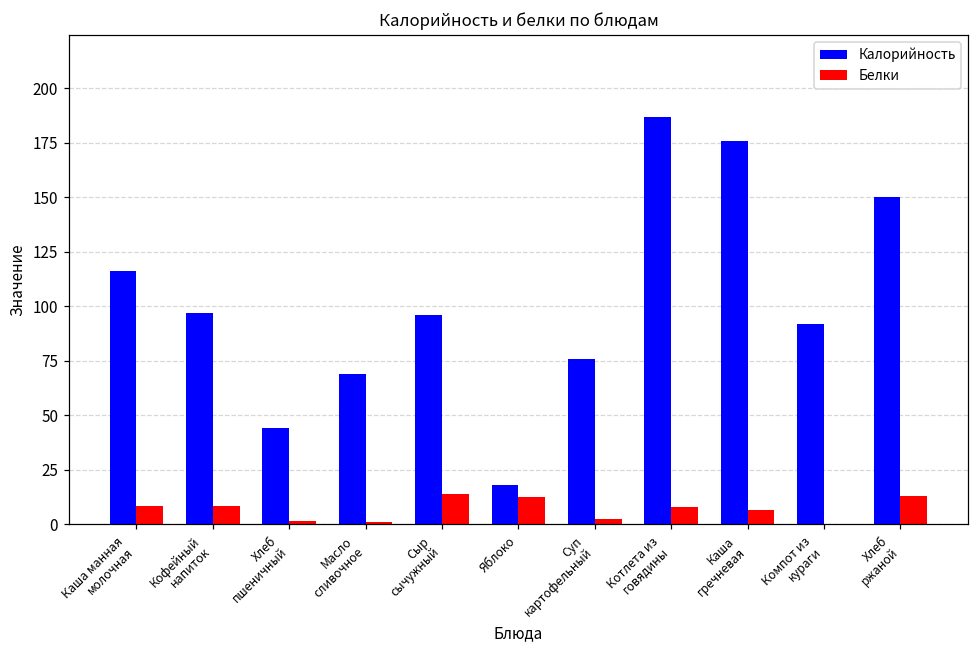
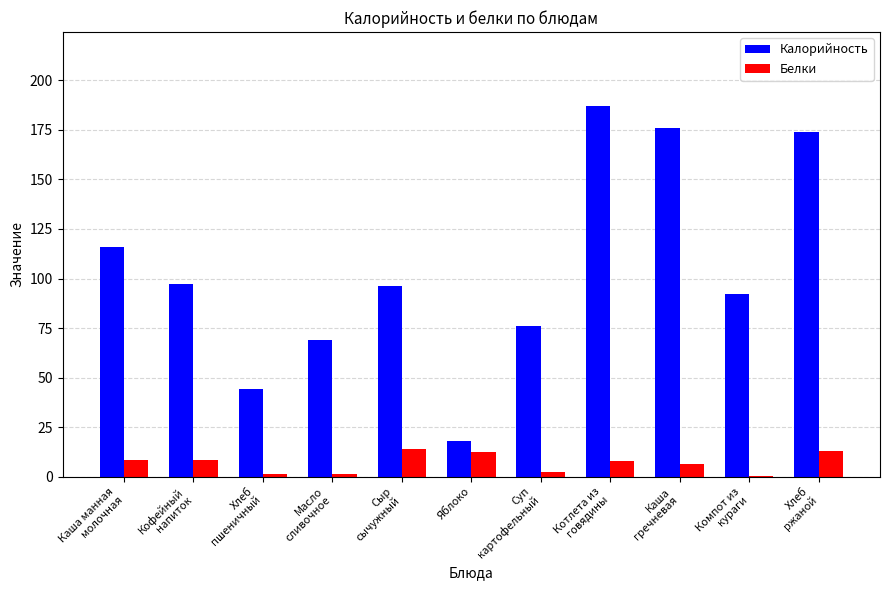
  {
    "Калорийность": {
      "Каша манная молочная": 116,
      "Кофейный напиток": 97,
      "Хлеб пшеничный": 44,
      "Масло сливочное": 69,
      "Сыр сычужный": 96,
      "Яблоко": 18,
      "Суп картофельный": 76,
      "Котлета из говядины": 187,
      "Каша гречневая": 176,
      "Компот из кураги": 92,
-     "Хлеб ржаной": 150
+     "Хлеб ржаной": 174
    },
    "Белки": {
      "Каша манная молочная": 9,
      "Кофейный напиток": 8,
      "Хлеб пшеничный": 2,
      "Сыр сычужный": 14,
      "Яблоко": 13,
      "Суп картофельный": 2,
      "Котлета из говядины": 8,
      "Каша гречневая": 6,
      "Хлеб ржаной": 13
    }
  }
